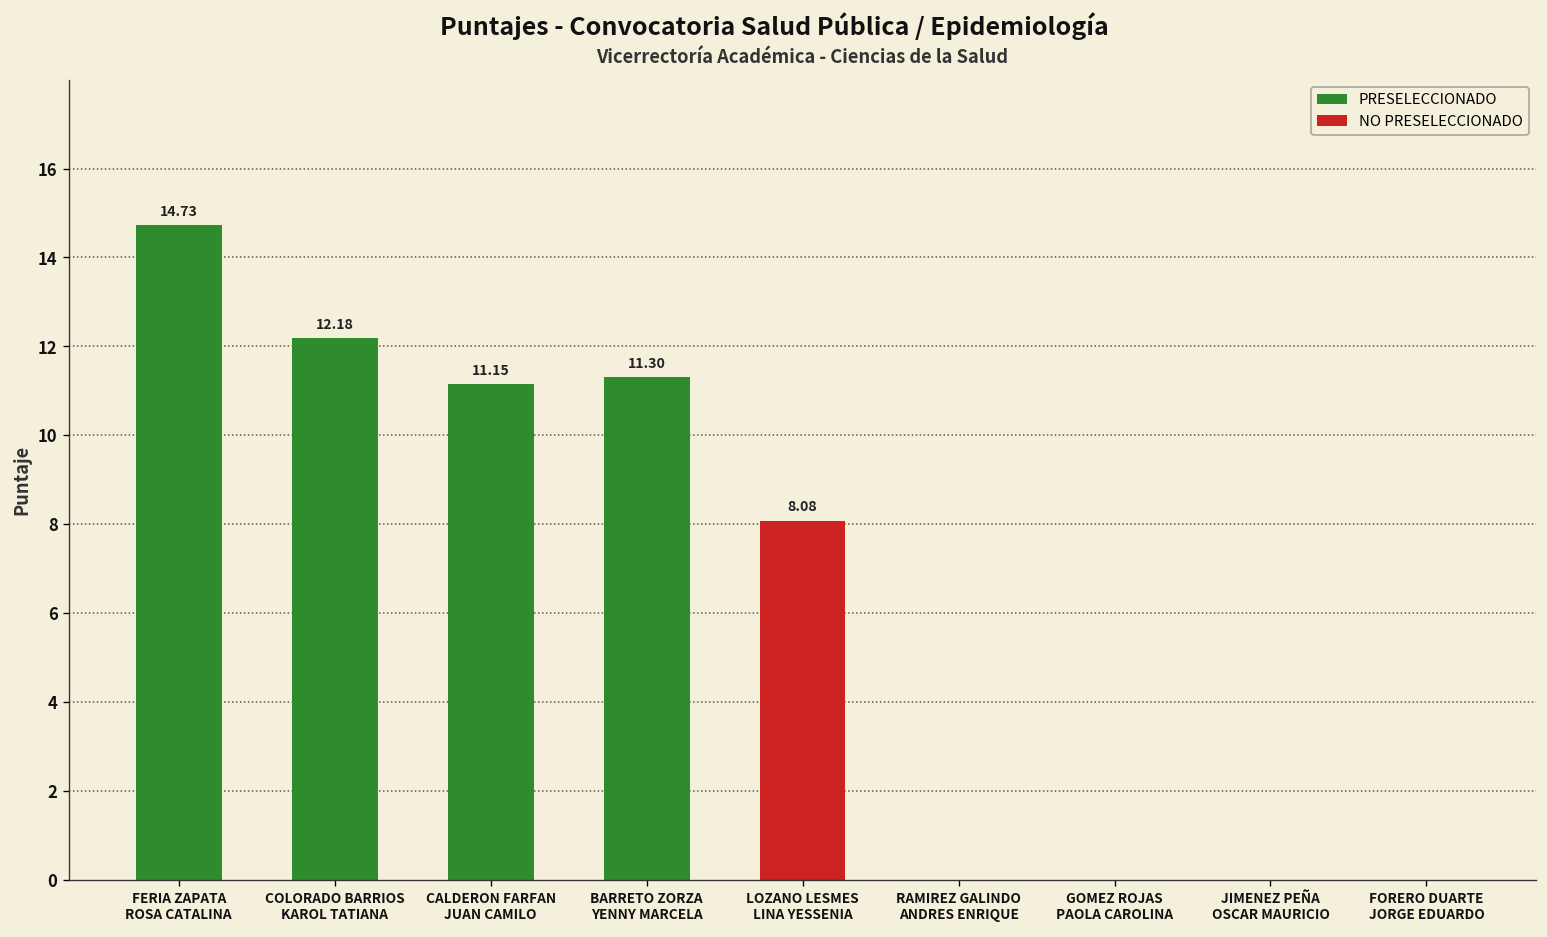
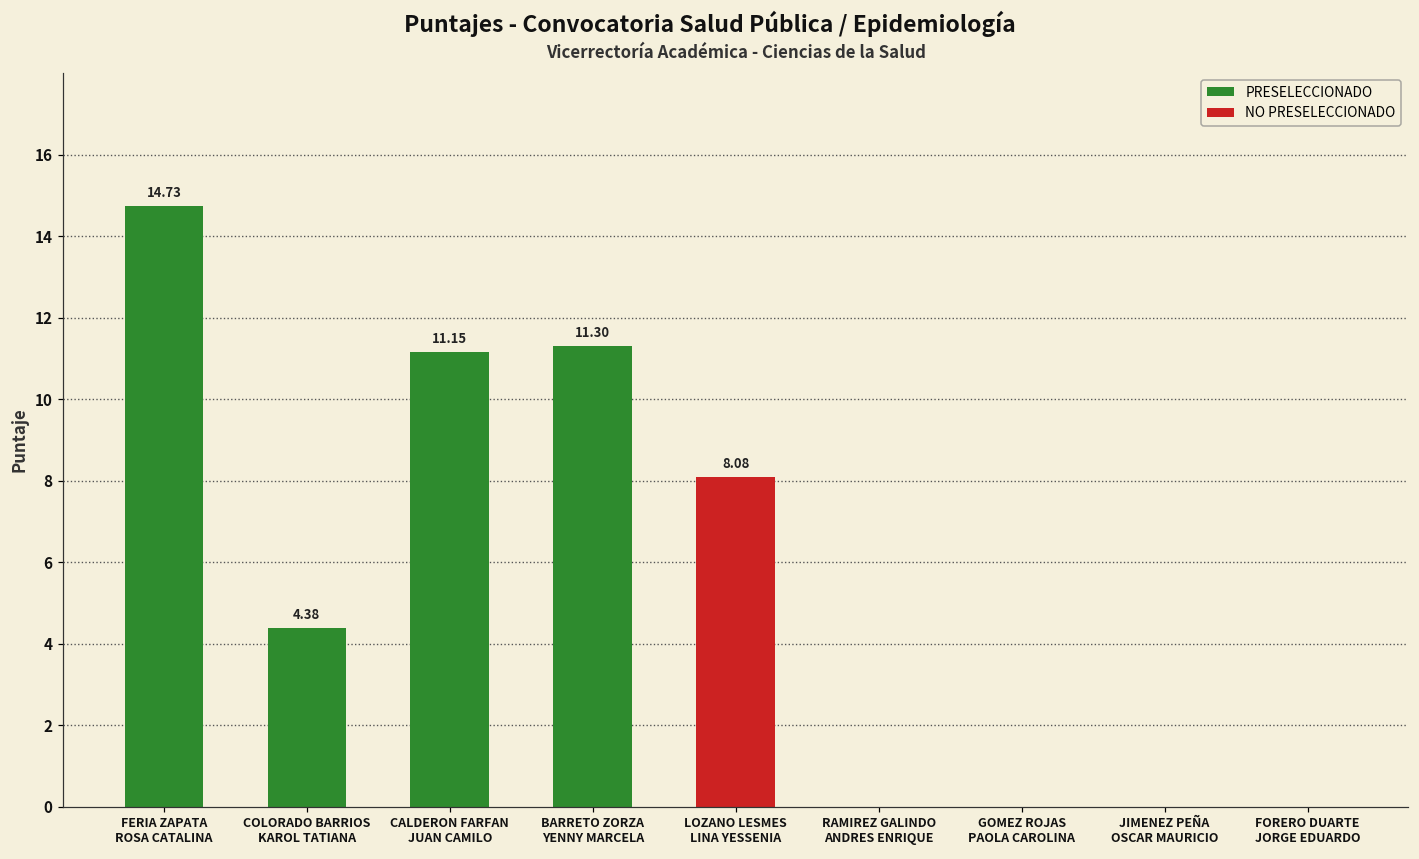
  {
    "PRESELECCIONADO": {
      "FERIA ZAPATA ROSA CATALINA": 14.73,
-     "COLORADO BARRIOS KAROL TATIANA": 12.18,
+     "COLORADO BARRIOS KAROL TATIANA": 4.38,
      "CALDERON FARFAN JUAN CAMILO": 11.15,
      "BARRETO ZORZA YENNY MARCELA": 11.30
    },
    "NO PRESELECCIONADO": {
      "LOZANO LESMES LINA YESSENIA": 8.08
    }
  }
